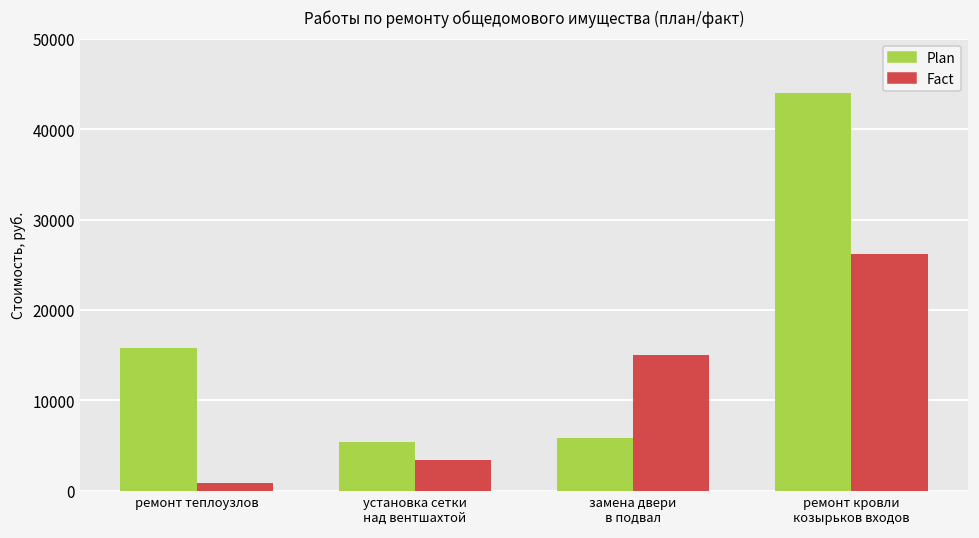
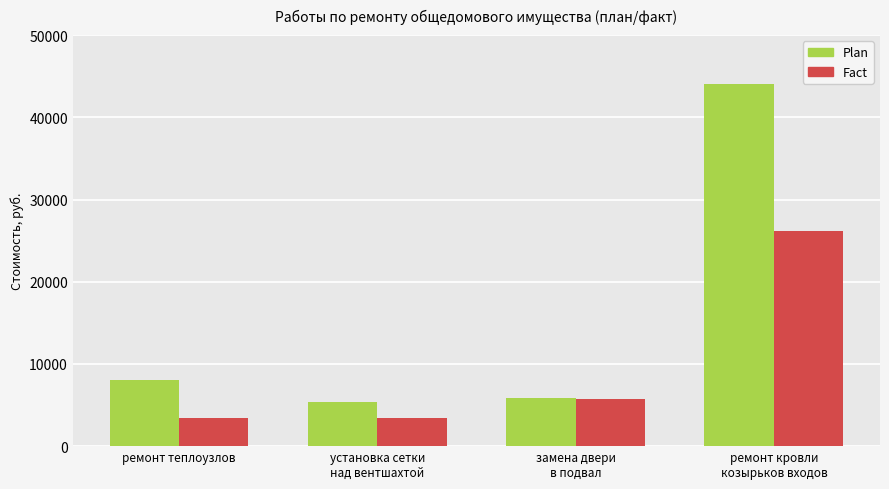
  {
    "Plan": {
-     "ремонт теплоузлов": 16000,
+     "ремонт теплоузлов": 8000,
      "установка сетки над вентшахтой": 5000,
      "замена двери в подвал": 6000,
      "ремонт кровли козырьков входов": 44000
    },
    "Fact": {
-     "ремонт теплоузлов": 1000,
+     "ремонт теплоузлов": 3000,
      "установка сетки над вентшахтой": 3000,
-     "замена двери в подвал": 15000,
+     "замена двери в подвал": 6000,
      "ремонт кровли козырьков входов": 26000
    }
  }
